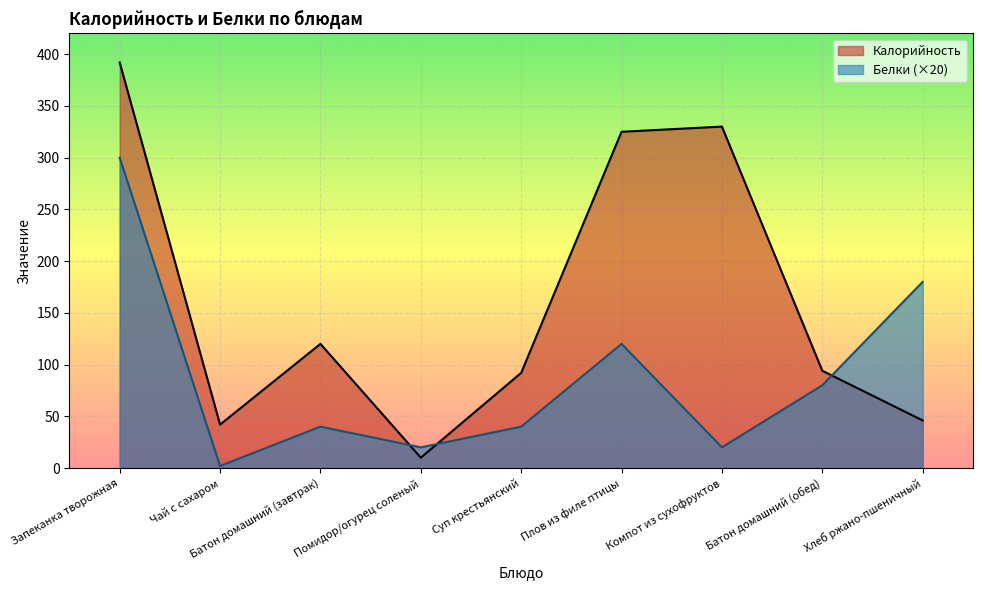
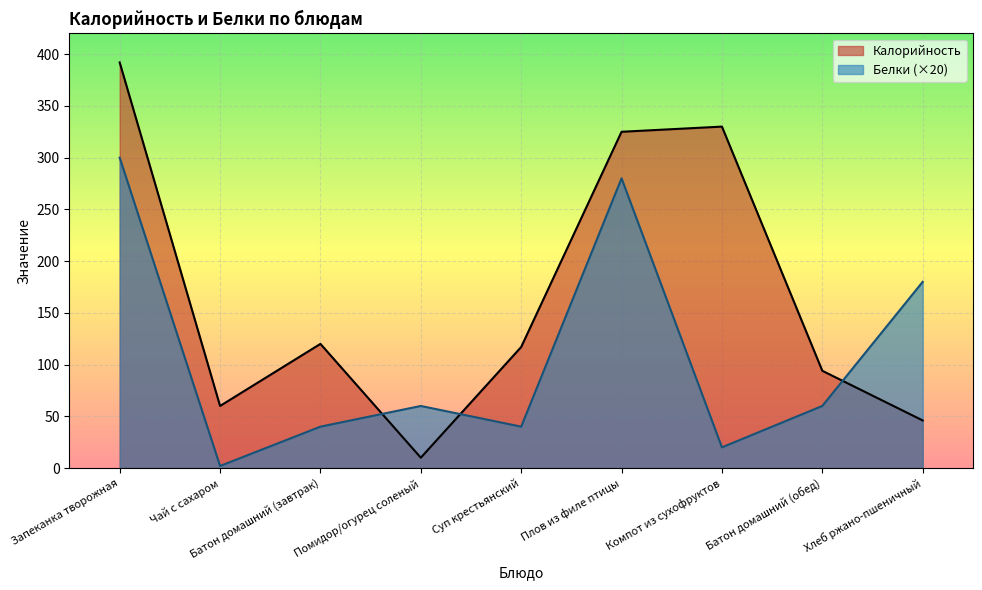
  {
    "Калорийность": {
      "Запеканка творожная": 392,
-     "Чай с сахаром": 42,
+     "Чай с сахаром": 60,
      "Батон домашний (завтрак)": 120,
      "Помидор/огурец соленый": 10,
-     "Суп крестьянский": 92,
+     "Суп крестьянский": 117,
      "Плов из филе птицы": 325,
      "Компот из сухофруктов": 330,
      "Батон домашний (обед)": 94,
      "Хлеб ржано-пшеничный": 46
    },
    "Белки (×20)": {
      "Запеканка творожная": 300,
      "Чай с сахаром": 2,
      "Батон домашний (завтрак)": 40,
-     "Помидор/огурец соленый": 20,
+     "Помидор/огурец соленый": 60,
      "Суп крестьянский": 40,
-     "Плов из филе птицы": 120,
+     "Плов из филе птицы": 280,
      "Компот из сухофруктов": 20,
-     "Батон домашний (обед)": 80,
+     "Батон домашний (обед)": 60,
      "Хлеб ржано-пшеничный": 180
    }
  }
